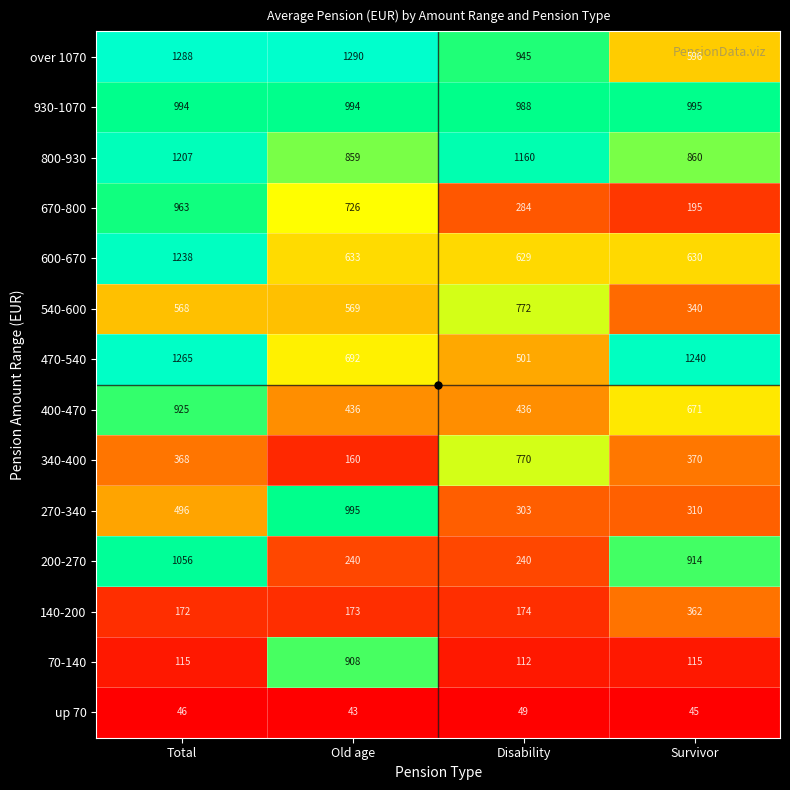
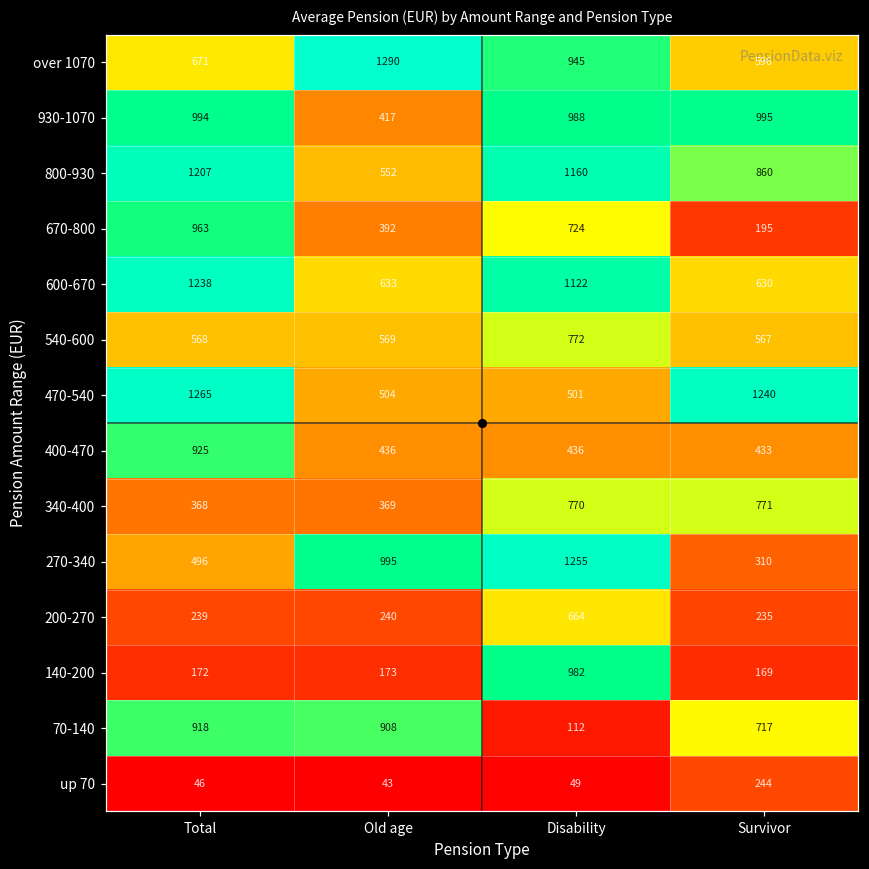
  {
    "over 1070": {
-     "Total": 1288,
+     "Total": 671,
      "Old age": 1290,
      "Disability": 945
    },
    "930-1070": {
      "Total": 994,
-     "Old age": 994,
+     "Old age": 417,
      "Disability": 988,
      "Survivor": 995
    },
    "800-930": {
      "Total": 1207,
-     "Old age": 859,
+     "Old age": 552,
      "Disability": 1160,
      "Survivor": 860
    },
    "670-800": {
      "Total": 963,
-     "Old age": 726,
-     "Disability": 284,
+     "Old age": 392,
+     "Disability": 724,
      "Survivor": 195
    },
    "600-670": {
      "Total": 1238,
      "Old age": 633,
-     "Disability": 629,
+     "Disability": 1122,
      "Survivor": 630
    },
    "540-600": {
      "Total": 568,
      "Old age": 569,
      "Disability": 772,
-     "Survivor": 340
+     "Survivor": 567
    },
    "470-540": {
      "Total": 1265,
-     "Old age": 692,
+     "Old age": 504,
      "Disability": 501,
      "Survivor": 1240
    },
    "400-470": {
      "Total": 925,
      "Old age": 436,
      "Disability": 436,
-     "Survivor": 671
+     "Survivor": 433
    },
    "340-400": {
      "Total": 368,
-     "Old age": 160,
+     "Old age": 369,
      "Disability": 770,
-     "Survivor": 370
+     "Survivor": 771
    },
    "270-340": {
      "Total": 496,
      "Old age": 995,
-     "Disability": 303,
+     "Disability": 1255,
      "Survivor": 310
    },
    "200-270": {
-     "Total": 1056,
+     "Total": 239,
      "Old age": 240,
-     "Disability": 240,
-     "Survivor": 914
+     "Disability": 664,
+     "Survivor": 235
    },
    "140-200": {
      "Total": 172,
      "Old age": 173,
-     "Disability": 174,
-     "Survivor": 362
+     "Disability": 982,
+     "Survivor": 169
    },
    "70-140": {
-     "Total": 115,
+     "Total": 918,
      "Old age": 908,
      "Disability": 112,
-     "Survivor": 115
+     "Survivor": 717
    },
    "up 70": {
      "Total": 46,
      "Old age": 43,
      "Disability": 49,
-     "Survivor": 45
+     "Survivor": 244
    }
  }
